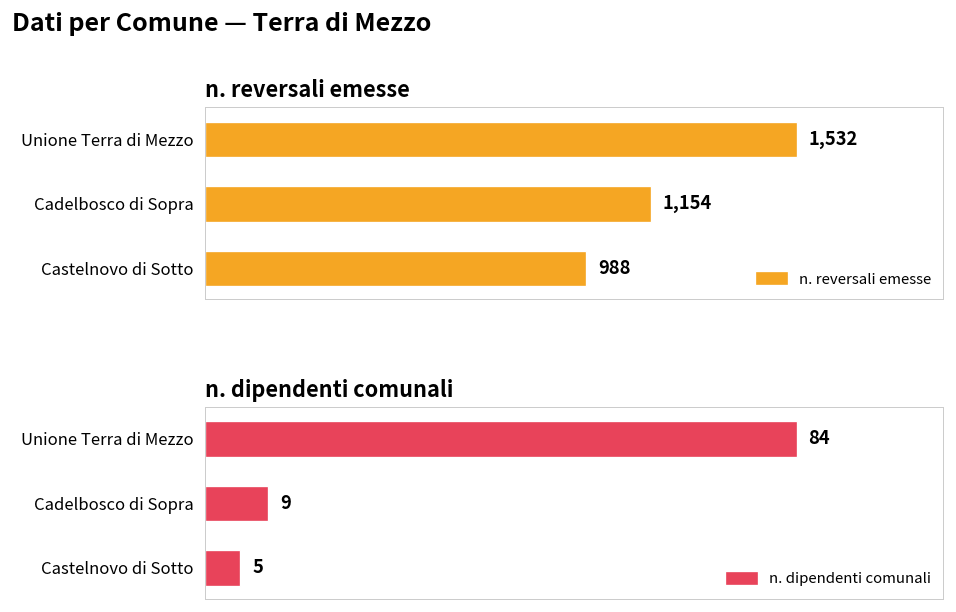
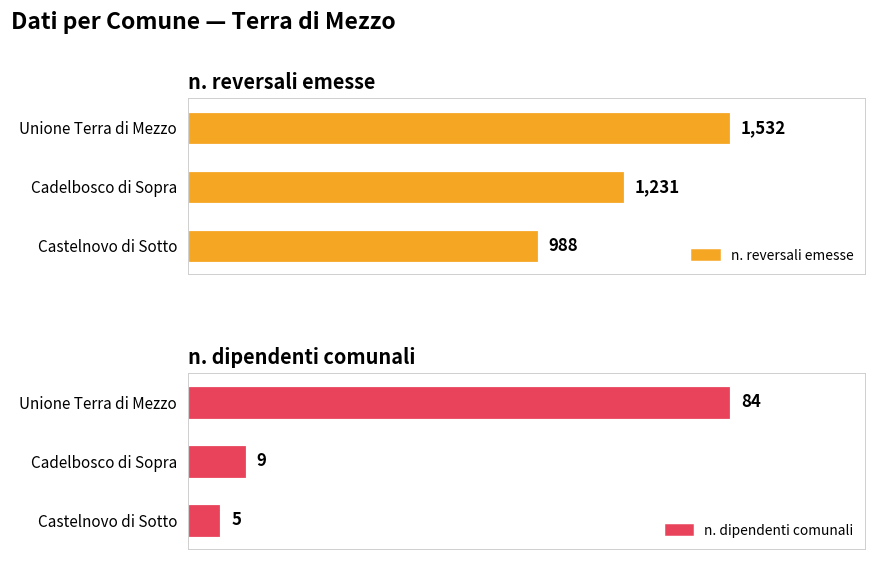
  {
    "n. reversali emesse": {
      "Unione Terra di Mezzo": "1,532",
-     "Cadelbosco di Sopra": "1,154",
+     "Cadelbosco di Sopra": "1,231",
      "Castelnovo di Sotto": "988"
    },
    "n. dipendenti comunali": {
      "Unione Terra di Mezzo": "84",
      "Cadelbosco di Sopra": "9",
      "Castelnovo di Sotto": "5"
    }
  }
